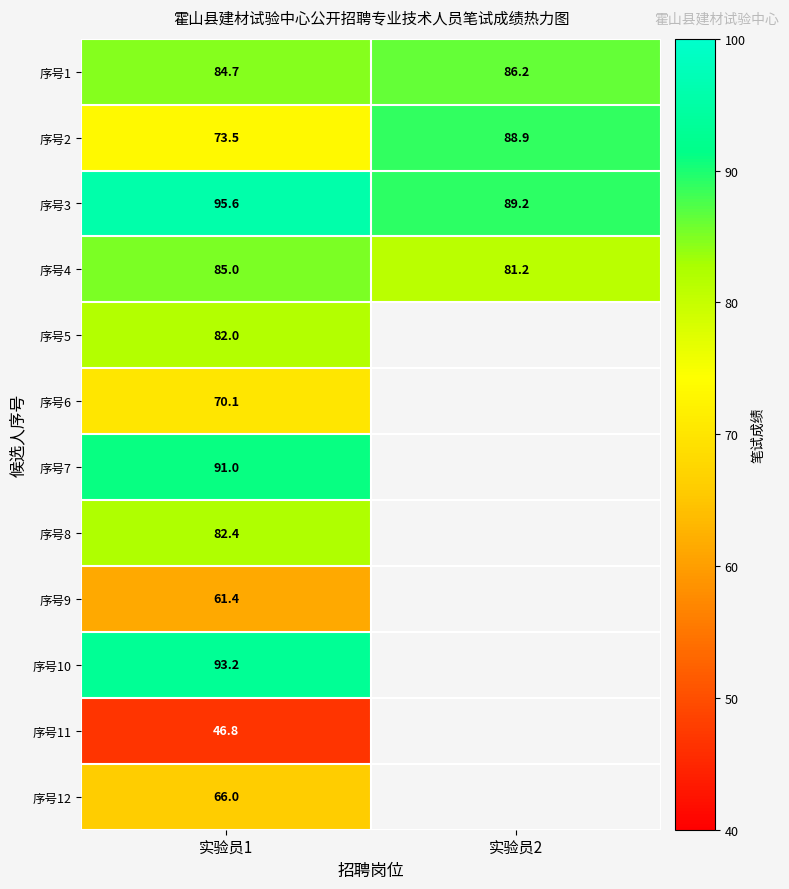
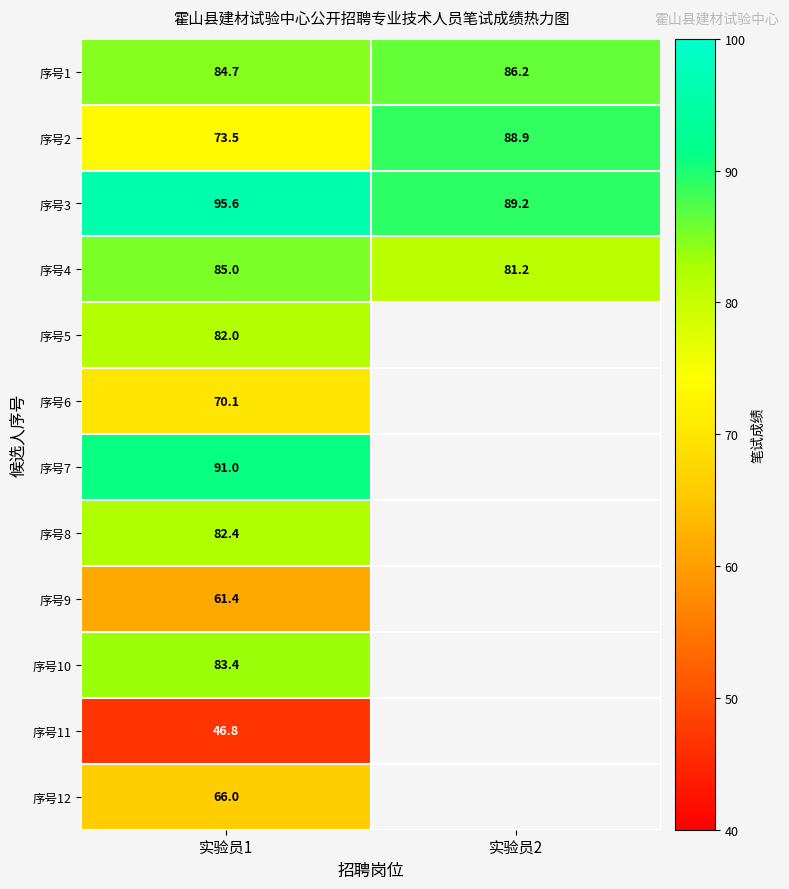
  {
    "序号1": {
      "实验员1": 84.7,
      "实验员2": 86.2
    },
    "序号2": {
      "实验员1": 73.5,
      "实验员2": 88.9
    },
    "序号3": {
      "实验员1": 95.6,
      "实验员2": 89.2
    },
    "序号4": {
      "实验员1": 85.0,
      "实验员2": 81.2
    },
    "序号5": {
      "实验员1": 82.0
    },
    "序号6": {
      "实验员1": 70.1
    },
    "序号7": {
      "实验员1": 91.0
    },
    "序号8": {
      "实验员1": 82.4
    },
    "序号9": {
      "实验员1": 61.4
    },
    "序号10": {
-     "实验员1": 93.2
+     "实验员1": 83.4
    },
    "序号11": {
      "实验员1": 46.8
    },
    "序号12": {
      "实验员1": 66.0
    }
  }
